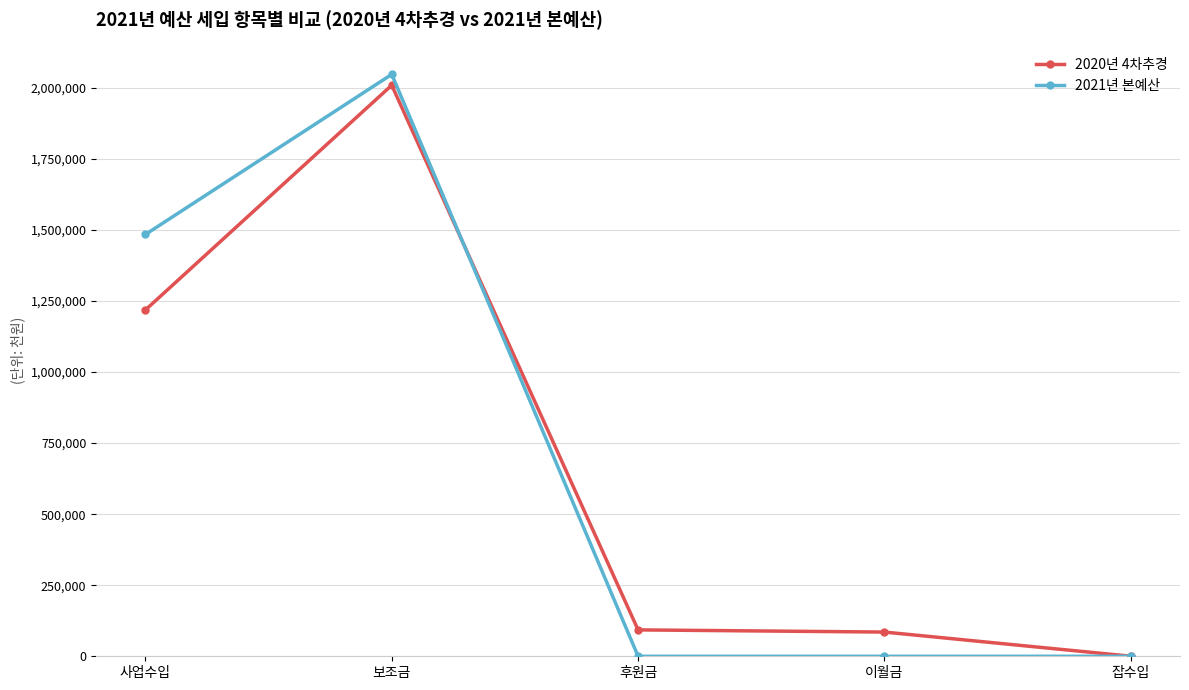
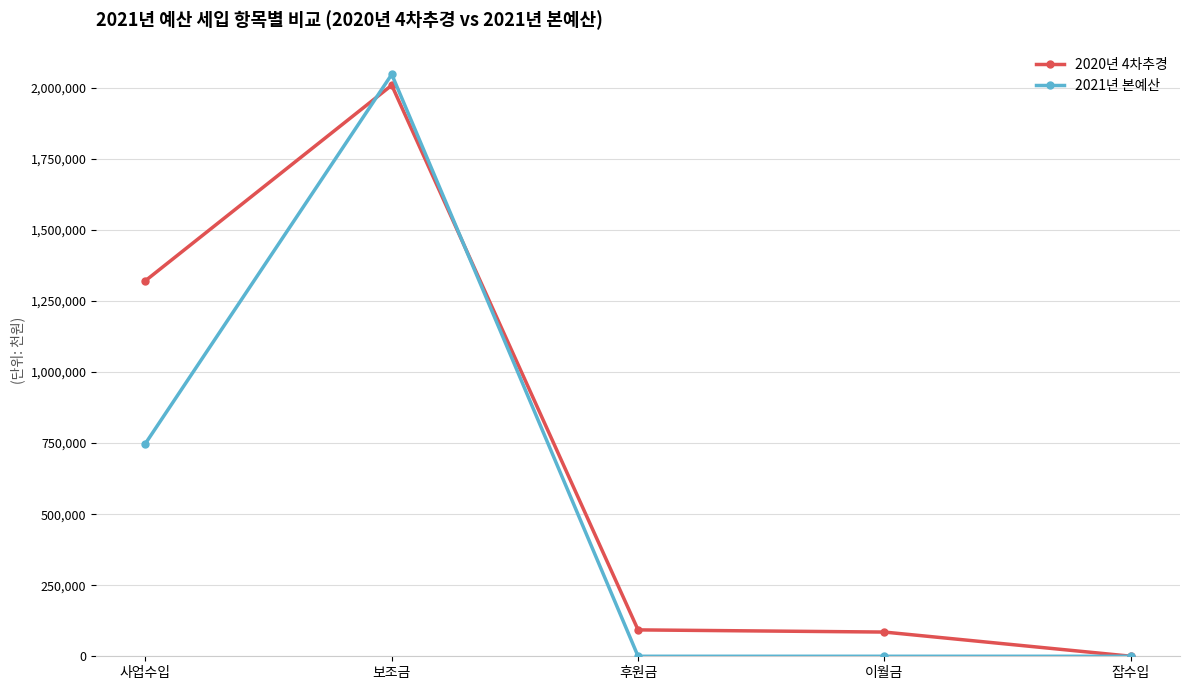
  {
    "2020년 4차추경": {
-     "사업수입": "1,220,000",
+     "사업수입": "1,320,000",
      "보조금": "2,010,000",
      "후원금": "90,000",
      "이월금": "90,000"
    },
    "2021년 본예산": {
-     "사업수입": "1,480,000",
+     "사업수입": "750,000",
      "보조금": "2,050,000",
      "후원금": "0",
      "이월금": "0"
    }
  }
